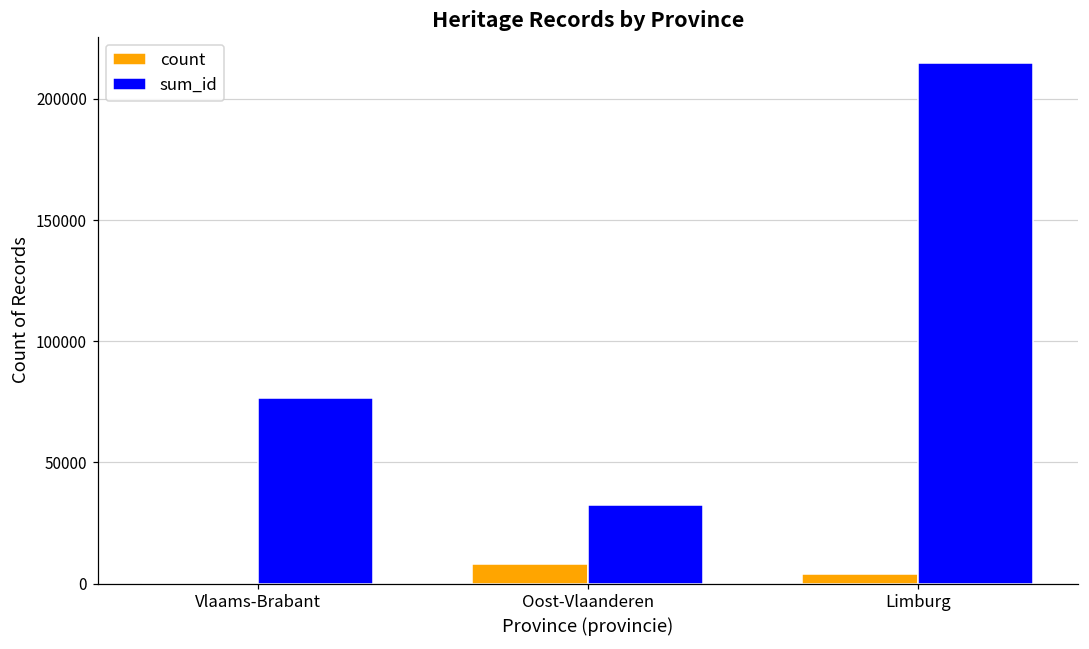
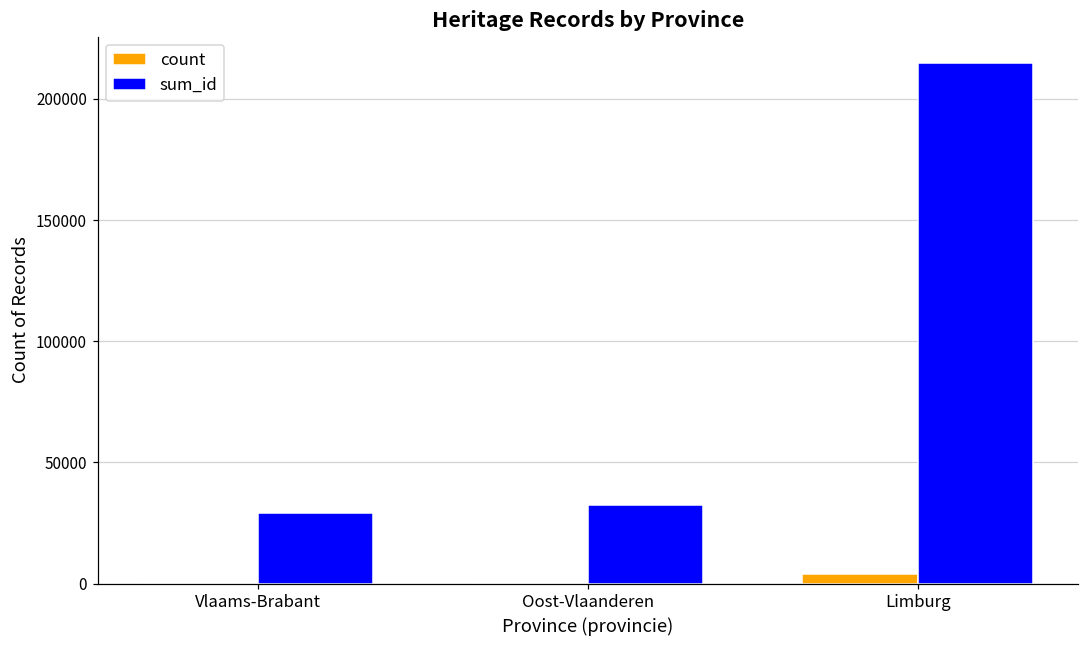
  {
    "count": {
-     "Oost-Vlaanderen": 8000,
+     "Oost-Vlaanderen": 0,
      "Limburg": 4000
    },
    "sum_id": {
-     "Vlaams-Brabant": 77000,
+     "Vlaams-Brabant": 29000,
      "Oost-Vlaanderen": 32000,
      "Limburg": 215000
    }
  }
